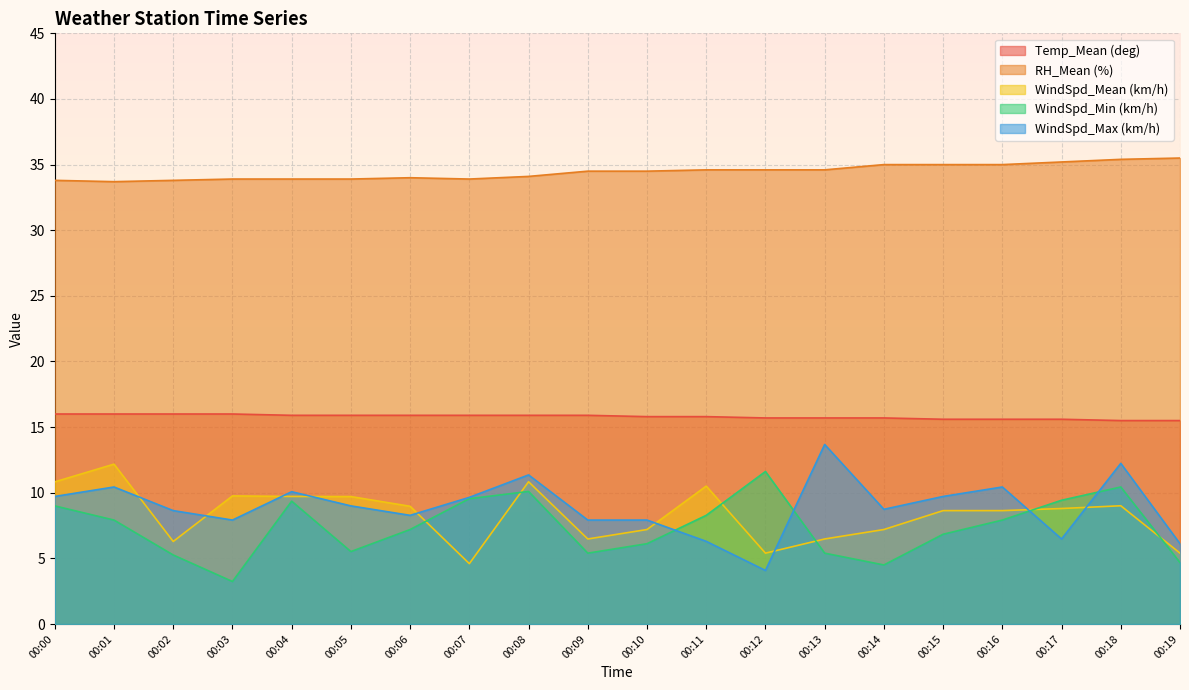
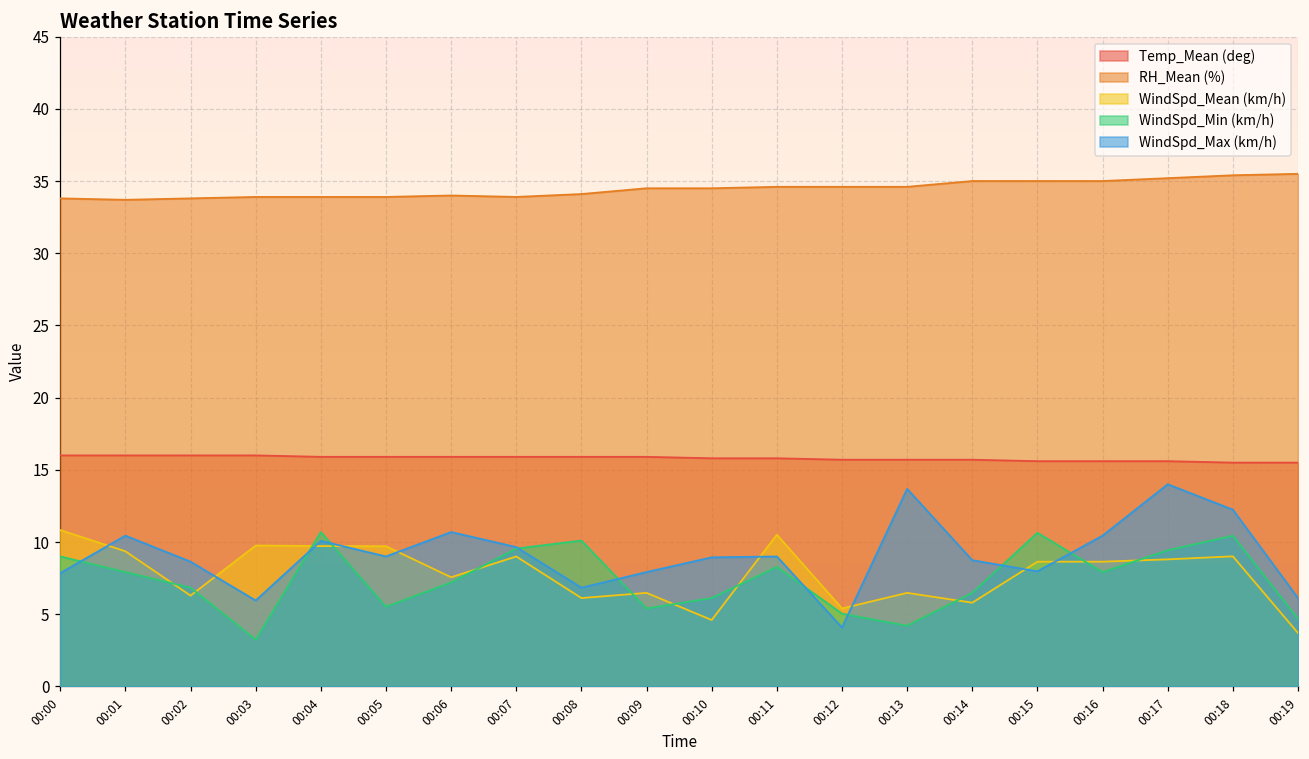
  {
    "WindSpd_Mean (km/h)": {
      "00:00": 10.8,
-     "00:01": 12.2,
+     "00:01": 9.4,
      "00:02": 6.3,
      "00:03": 9.8,
      "00:04": 9.7,
      "00:05": 9.7,
-     "00:06": 9.0,
-     "00:07": 4.6,
-     "00:08": 10.8,
+     "00:06": 7.6,
+     "00:07": 9.0,
+     "00:08": 6.1,
      "00:09": 6.5,
-     "00:10": 7.2,
+     "00:10": 4.6,
      "00:11": 10.5,
      "00:12": 5.4,
      "00:13": 6.5,
-     "00:14": 7.2,
+     "00:14": 5.8,
      "00:15": 8.6,
      "00:16": 8.6,
      "00:17": 8.8,
      "00:18": 9.0,
-     "00:19": 5.4
+     "00:19": 3.7
    },
    "WindSpd_Min (km/h)": {
      "00:00": 9.0,
      "00:01": 7.9,
-     "00:02": 5.3,
+     "00:02": 6.8,
      "00:03": 3.2,
-     "00:04": 9.4,
+     "00:04": 10.7,
      "00:05": 5.5,
      "00:06": 7.2,
      "00:08": 10.1,
      "00:09": 5.4,
      "00:10": 6.1,
      "00:11": 8.3,
-     "00:12": 11.6,
-     "00:13": 5.4,
-     "00:14": 4.5,
-     "00:15": 6.8,
+     "00:12": 5.0,
+     "00:13": 4.2,
+     "00:14": 6.5,
+     "00:15": 10.6,
      "00:16": 7.9,
      "00:17": 9.4,
      "00:18": 10.4,
      "00:19": 4.7
    },
    "WindSpd_Max (km/h)": {
-     "00:00": 9.7,
+     "00:00": 7.9,
      "00:01": 10.4,
      "00:02": 8.6,
-     "00:03": 7.9,
+     "00:03": 6.0,
      "00:04": 10.1,
      "00:05": 9.0,
-     "00:06": 8.3,
-     "00:08": 11.4,
+     "00:06": 10.7,
+     "00:08": 6.8,
      "00:09": 7.9,
-     "00:10": 7.9,
-     "00:11": 6.3,
+     "00:10": 8.9,
+     "00:11": 9.0,
      "00:12": 4.1,
      "00:13": 13.7,
      "00:14": 8.7,
-     "00:15": 9.7,
+     "00:15": 8.0,
      "00:16": 10.4,
-     "00:17": 6.5,
+     "00:17": 14.0,
      "00:18": 12.2,
      "00:19": 6.1
    }
  }
